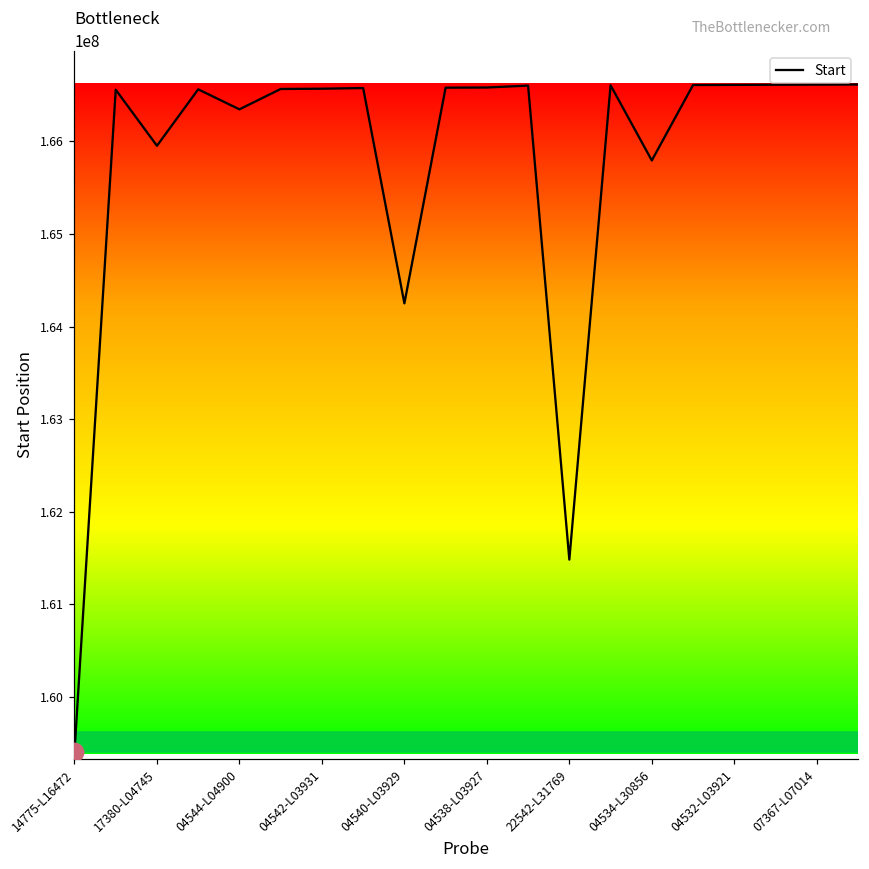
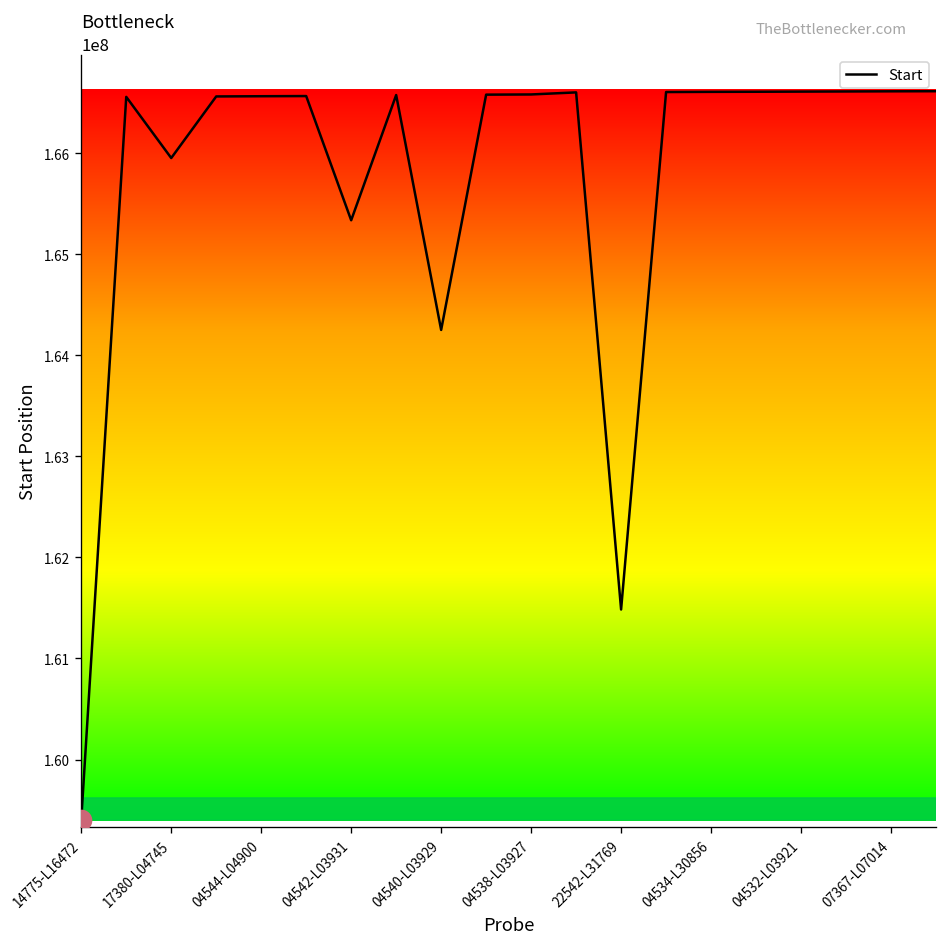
  {
    "Start": {
      "17380-L04745": 166000000,
-     "04544-L04900": 166300000,
-     "04542-L03931": 166600000,
+     "04544-L04900": 166600000,
+     "04542-L03931": 165300000,
      "04540-L03929": 164300000,
      "04538-L03927": 166600000,
      "22542-L31769": 161500000,
-     "04534-L30856": 165800000,
+     "04534-L30856": 166600000,
      "04532-L03921": 166600000,
      "07367-L07014": 166600000
    }
  }
